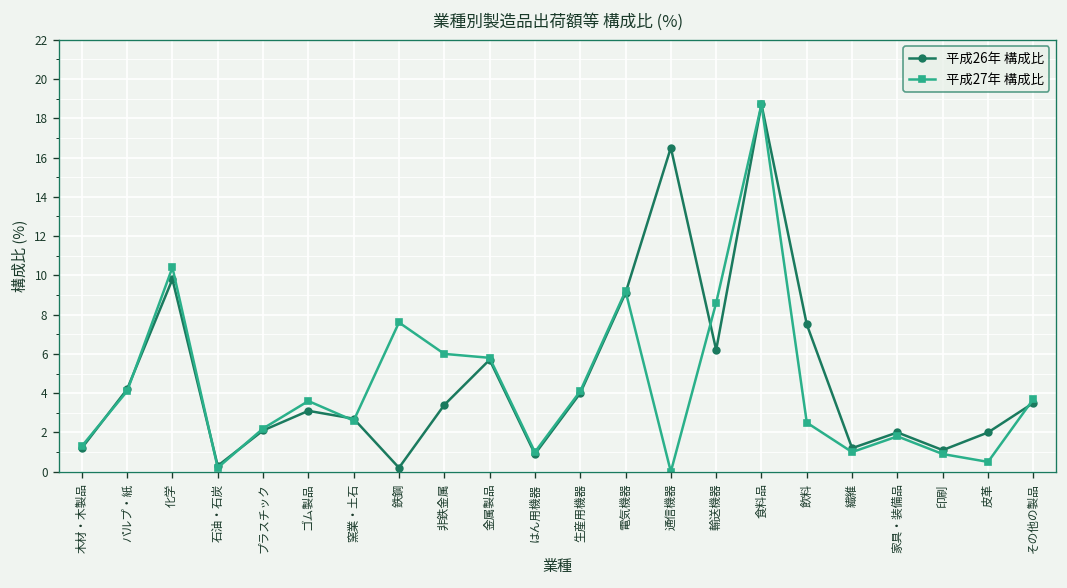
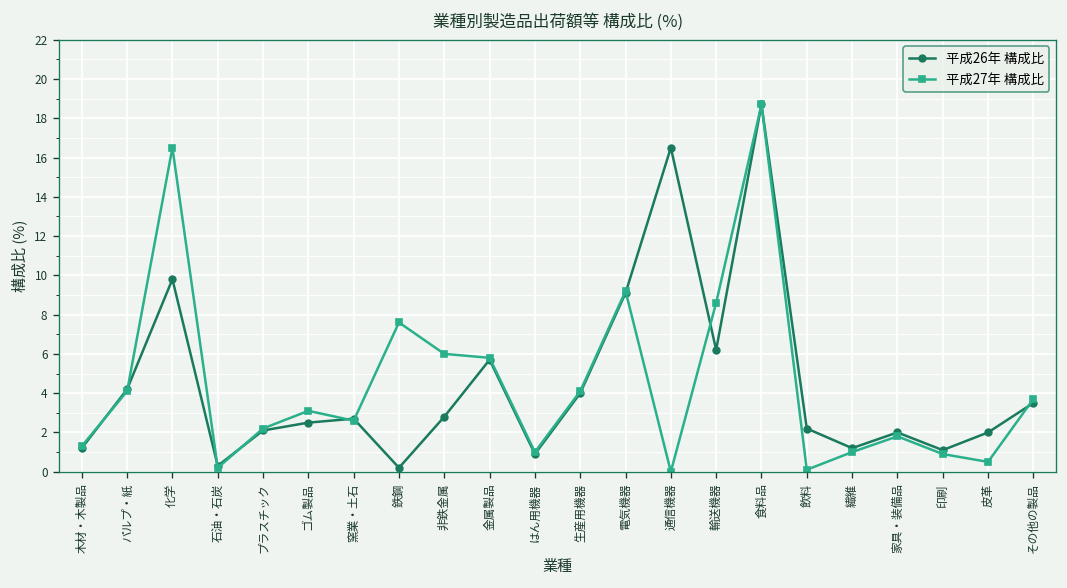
  {
    "平成26年 構成比": {
      "化学": 9.8,
-     "ゴム製品": 3.1,
+     "ゴム製品": 2.5,
      "鉄鋼": 0.2,
-     "非鉄金属": 3.4,
+     "非鉄金属": 2.8,
      "通信機器": 16.5,
      "輸送機器": 6.2,
-     "飲料": 7.5,
+     "飲料": 2.2,
      "繊維": 1.2,
      "家具・装備品": 2.0,
      "印刷": 1.1,
      "皮革": 2.0,
      "その他の製品": 3.5
    },
    "平成27年 構成比": {
-     "化学": 10.4,
-     "ゴム製品": 3.6,
+     "化学": 16.5,
+     "ゴム製品": 3.1,
      "鉄鋼": 7.6,
      "非鉄金属": 6.0,
      "通信機器": 0.0,
      "輸送機器": 8.6,
-     "飲料": 2.5,
+     "飲料": 0.1,
      "繊維": 1.0,
      "家具・装備品": 1.8,
      "印刷": 0.9,
      "皮革": 0.5,
      "その他の製品": 3.7
    }
  }
